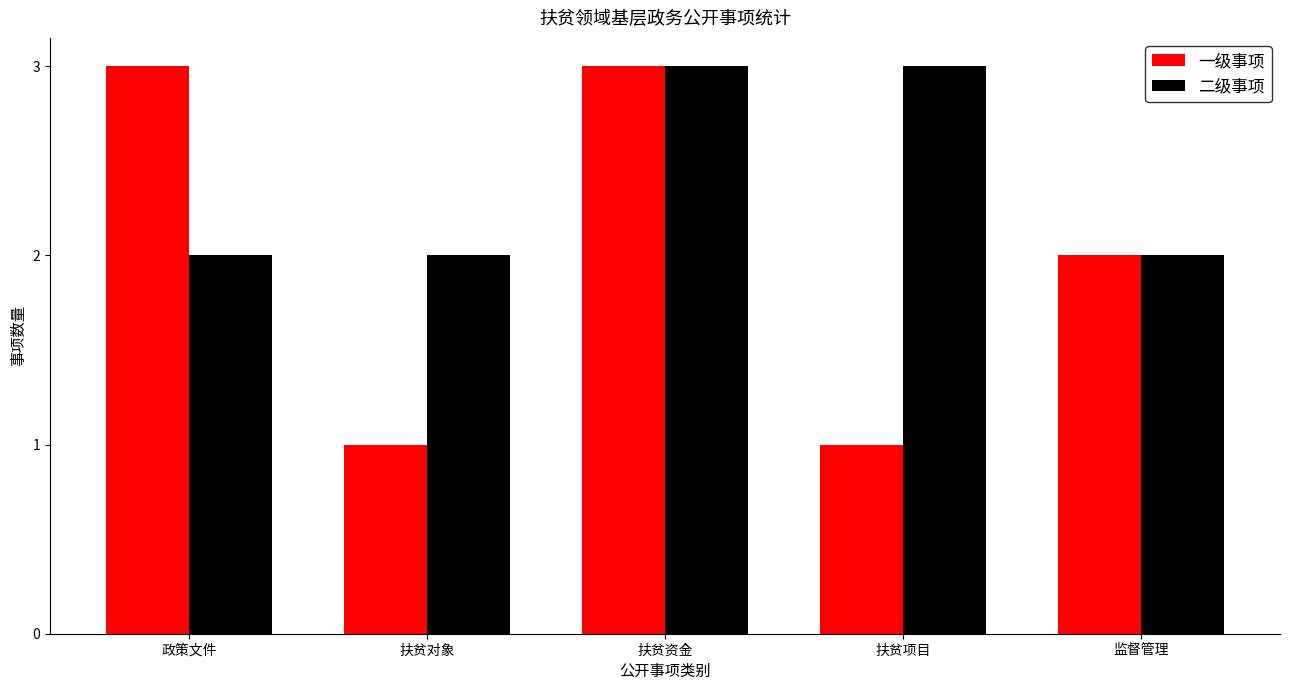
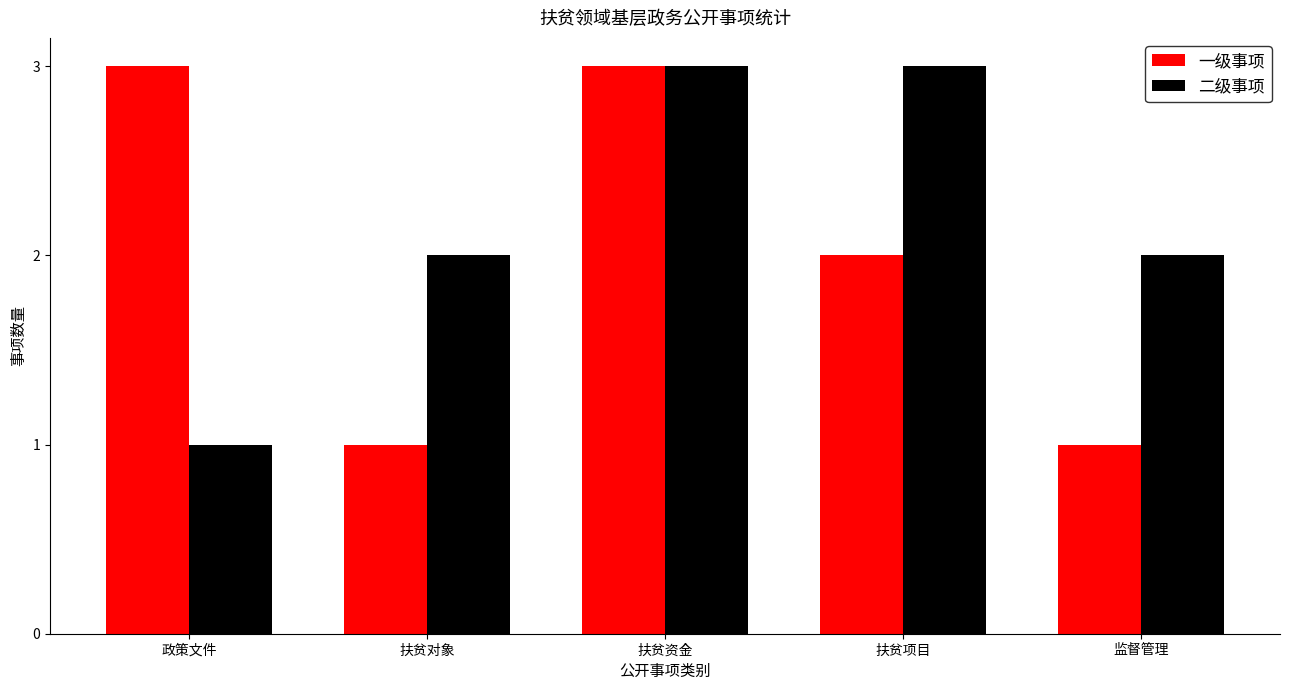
  {
    "一级事项": {
      "政策文件": 3,
      "扶贫对象": 1,
      "扶贫资金": 3,
-     "扶贫项目": 1,
-     "监督管理": 2
+     "扶贫项目": 2,
+     "监督管理": 1
    },
    "二级事项": {
-     "政策文件": 2,
+     "政策文件": 1,
      "扶贫对象": 2,
      "扶贫资金": 3,
      "扶贫项目": 3,
      "监督管理": 2
    }
  }
